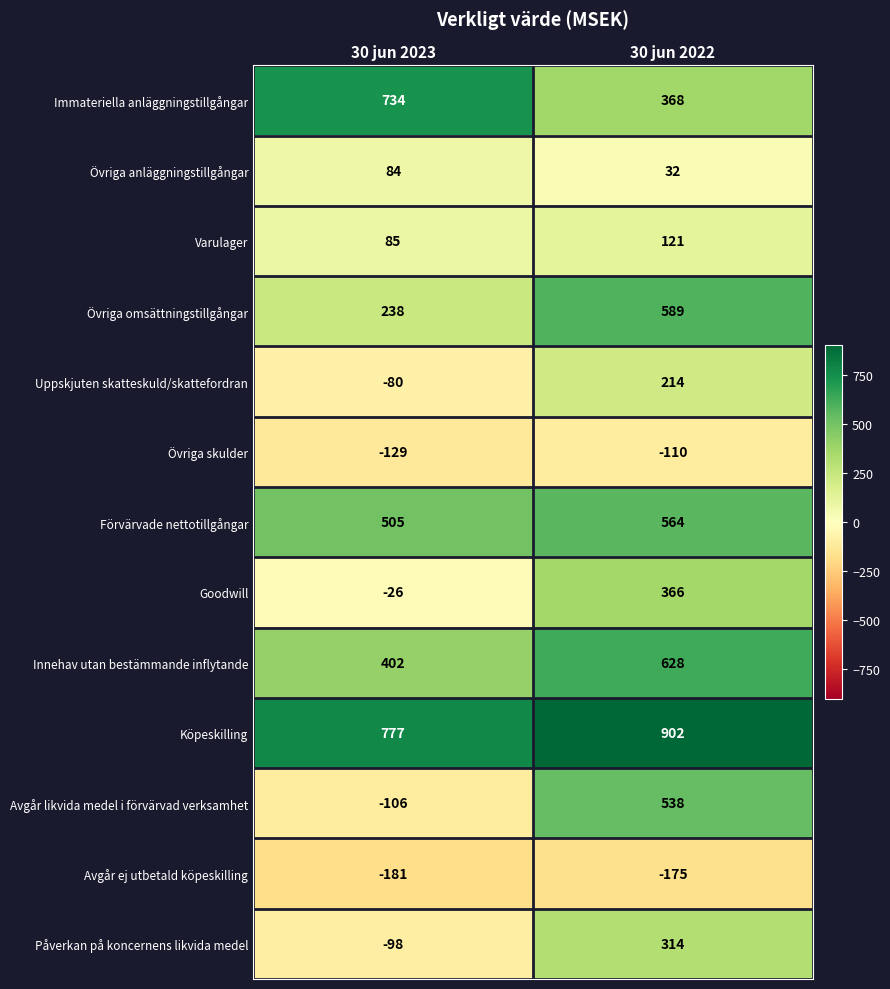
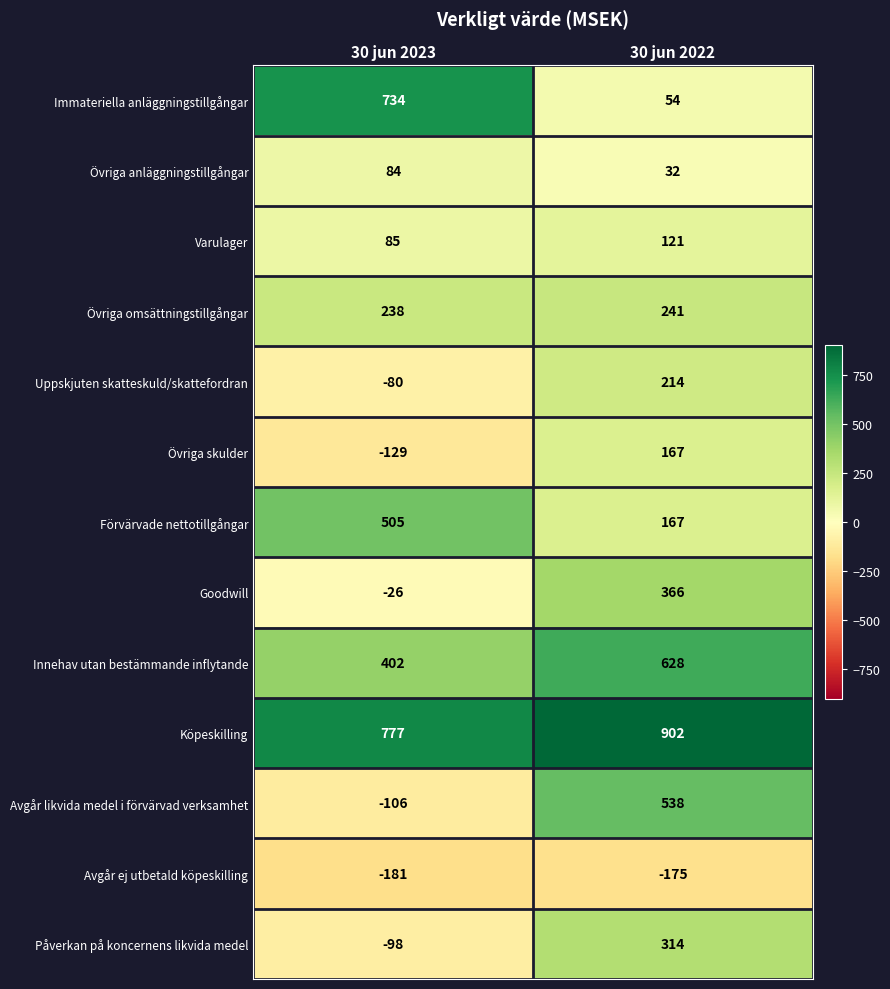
  {
    "Immateriella anläggningstillgångar": {
      "30 jun 2023": 734,
-     "30 jun 2022": 368
+     "30 jun 2022": 54
    },
    "Övriga anläggningstillgångar": {
      "30 jun 2023": 84,
      "30 jun 2022": 32
    },
    "Varulager": {
      "30 jun 2023": 85,
      "30 jun 2022": 121
    },
    "Övriga omsättningstillgångar": {
      "30 jun 2023": 238,
-     "30 jun 2022": 589
+     "30 jun 2022": 241
    },
    "Uppskjuten skatteskuld/skattefordran": {
      "30 jun 2023": -80,
      "30 jun 2022": 214
    },
    "Övriga skulder": {
      "30 jun 2023": -129,
-     "30 jun 2022": -110
+     "30 jun 2022": 167
    },
    "Förvärvade nettotillgångar": {
      "30 jun 2023": 505,
-     "30 jun 2022": 564
+     "30 jun 2022": 167
    },
    "Goodwill": {
      "30 jun 2023": -26,
      "30 jun 2022": 366
    },
    "Innehav utan bestämmande inflytande": {
      "30 jun 2023": 402,
      "30 jun 2022": 628
    },
    "Köpeskilling": {
      "30 jun 2023": 777,
      "30 jun 2022": 902
    },
    "Avgår likvida medel i förvärvad verksamhet": {
      "30 jun 2023": -106,
      "30 jun 2022": 538
    },
    "Avgår ej utbetald köpeskilling": {
      "30 jun 2023": -181,
      "30 jun 2022": -175
    },
    "Påverkan på koncernens likvida medel": {
      "30 jun 2023": -98,
      "30 jun 2022": 314
    }
  }
